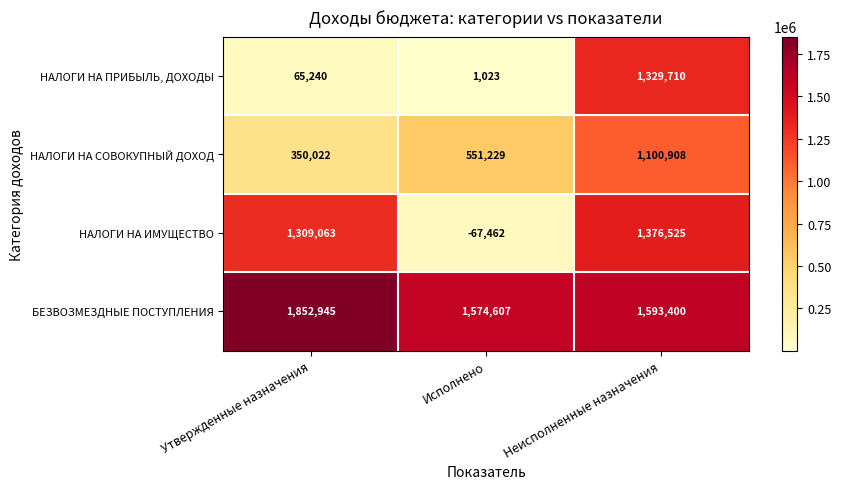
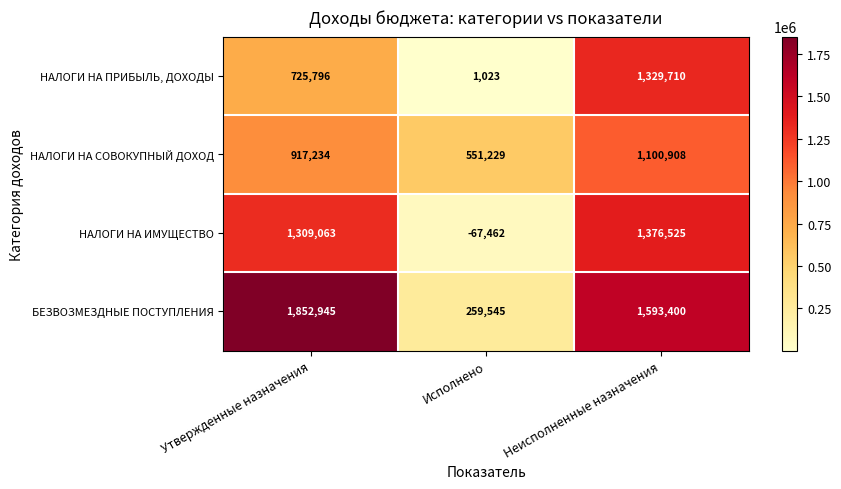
  {
    "НАЛОГИ НА ПРИБЫЛЬ, ДОХОДЫ": {
-     "Утвержденные назначения": "65,240",
+     "Утвержденные назначения": "725,796",
      "Исполнено": "1,023",
      "Неисполненные назначения": "1,329,710"
    },
    "НАЛОГИ НА СОВОКУПНЫЙ ДОХОД": {
-     "Утвержденные назначения": "350,022",
+     "Утвержденные назначения": "917,234",
      "Исполнено": "551,229",
      "Неисполненные назначения": "1,100,908"
    },
    "НАЛОГИ НА ИМУЩЕСТВО": {
      "Утвержденные назначения": "1,309,063",
      "Исполнено": "-67,462",
      "Неисполненные назначения": "1,376,525"
    },
    "БЕЗВОЗМЕЗДНЫЕ ПОСТУПЛЕНИЯ": {
      "Утвержденные назначения": "1,852,945",
-     "Исполнено": "1,574,607",
+     "Исполнено": "259,545",
      "Неисполненные назначения": "1,593,400"
    }
  }
